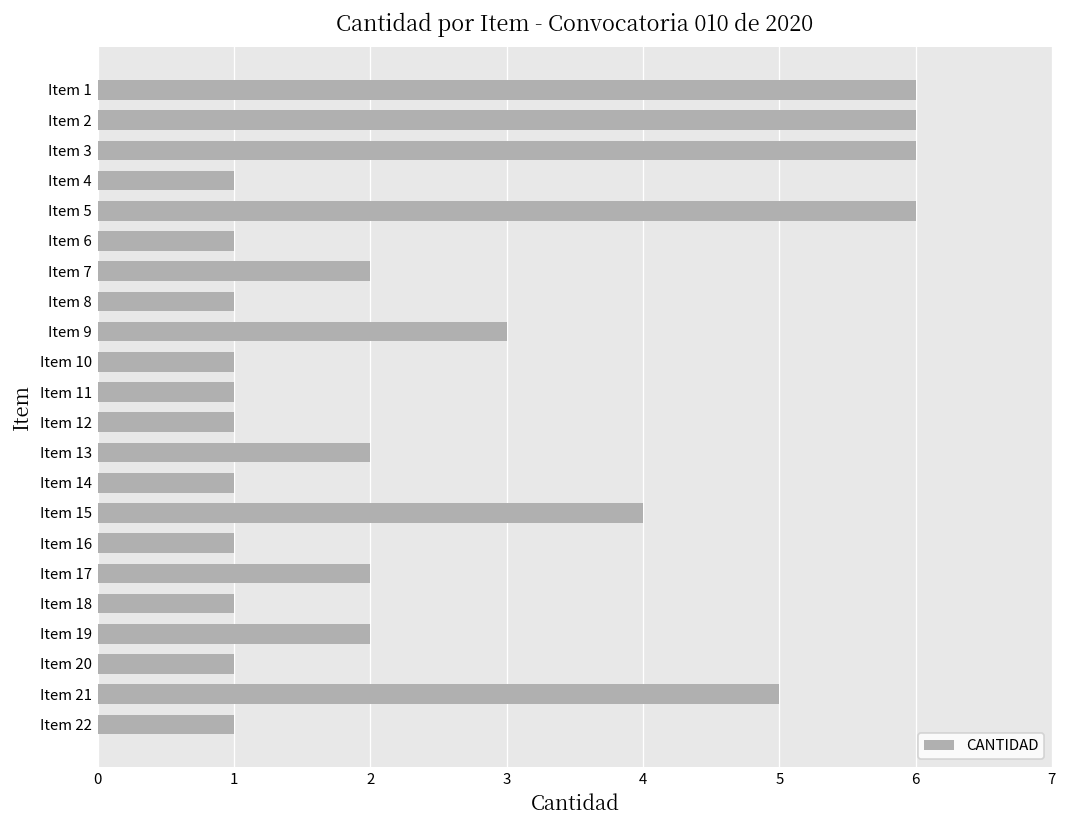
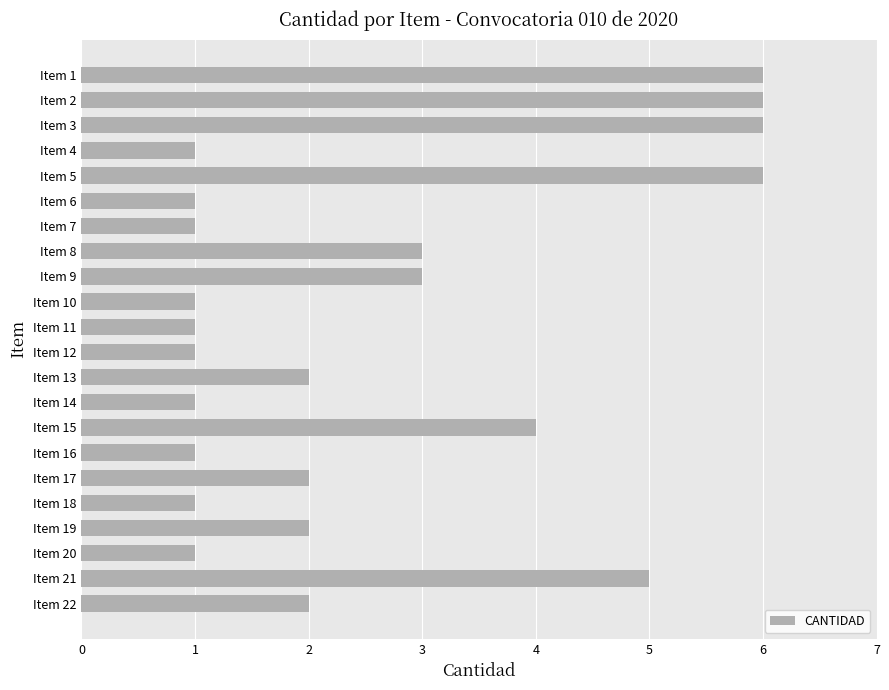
  {
    "Item 1": 6,
    "Item 2": 6,
    "Item 3": 6,
    "Item 4": 1,
    "Item 5": 6,
    "Item 6": 1,
-   "Item 7": 2,
-   "Item 8": 1,
+   "Item 7": 1,
+   "Item 8": 3,
    "Item 9": 3,
    "Item 10": 1,
    "Item 11": 1,
    "Item 12": 1,
    "Item 13": 2,
    "Item 14": 1,
    "Item 15": 4,
    "Item 16": 1,
    "Item 17": 2,
    "Item 18": 1,
    "Item 19": 2,
    "Item 20": 1,
    "Item 21": 5,
-   "Item 22": 1
+   "Item 22": 2
  }
